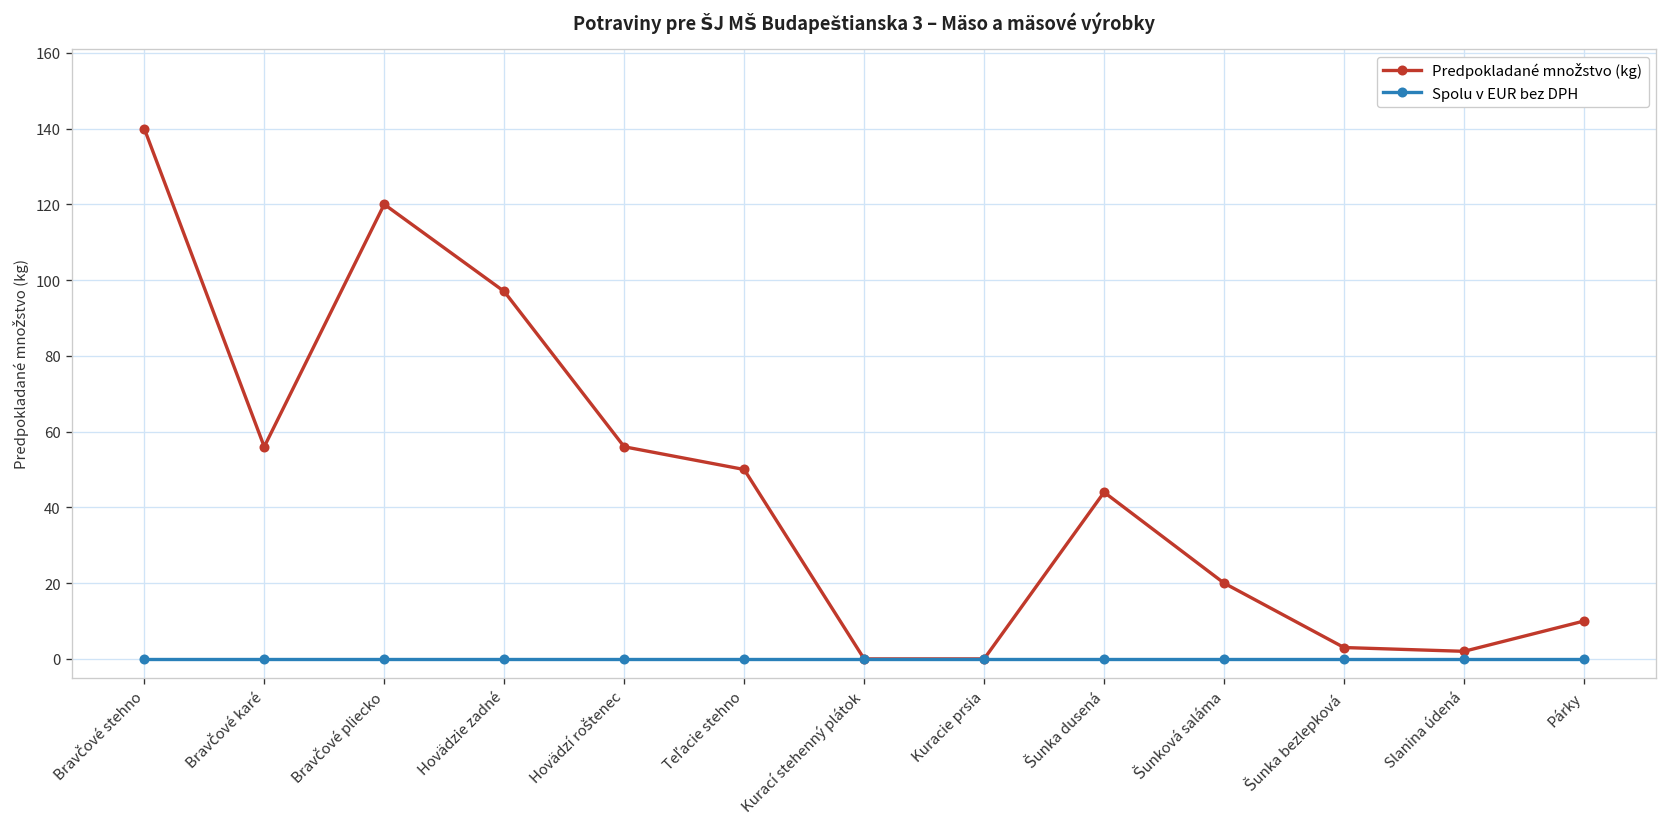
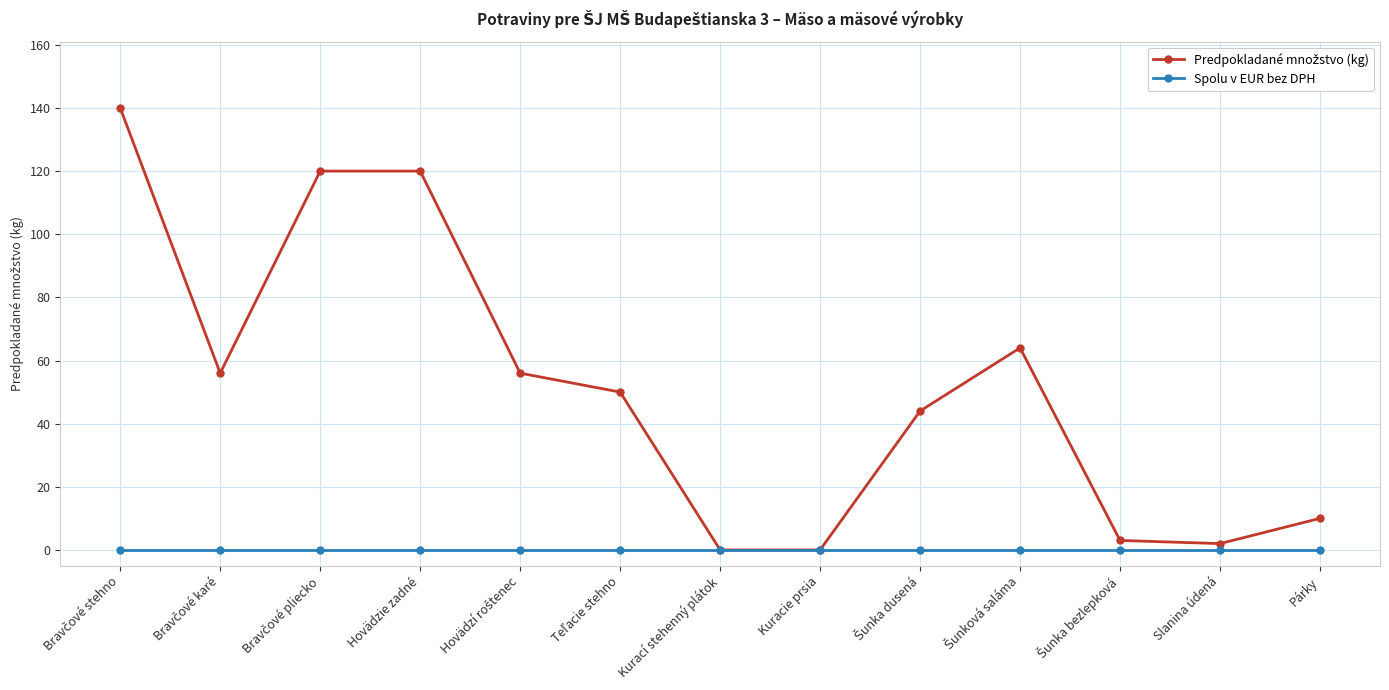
  {
    "Predpokladané množstvo (kg)": {
      "Bravčové stehno": 140,
      "Bravčové karé": 56,
      "Bravčové pliecko": 120,
-     "Hovädzie zadné": 97,
+     "Hovädzie zadné": 120,
      "Hovädzí roštenec": 56,
      "Teľacie stehno": 50,
      "Šunka dusená": 44,
-     "Šunková saláma": 20,
+     "Šunková saláma": 64,
      "Šunka bezlepková": 3,
      "Slanina údená": 2,
      "Párky": 10
    },
    "Spolu v EUR bez DPH": {
      "Bravčové stehno": 0,
      "Bravčové karé": 0,
      "Bravčové pliecko": 0,
      "Hovädzie zadné": 0,
      "Hovädzí roštenec": 0,
      "Teľacie stehno": 0,
      "Šunka dusená": 0,
      "Šunková saláma": 0,
      "Šunka bezlepková": 0,
      "Slanina údená": 0,
      "Párky": 0
    }
  }
